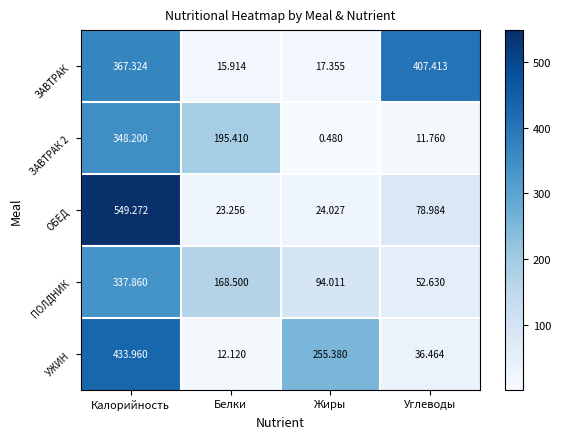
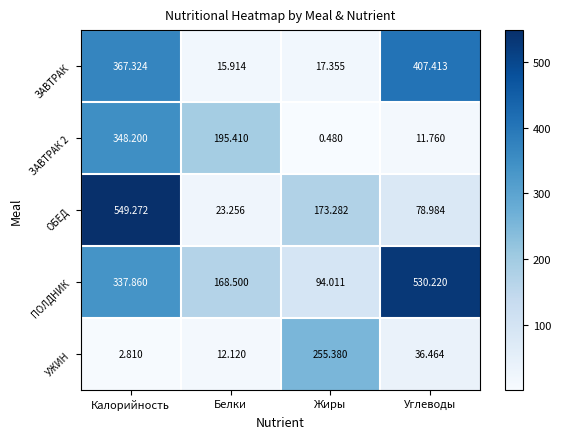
  {
    "ЗАВТРАК": {
      "Калорийность": 367.324,
      "Белки": 15.914,
      "Жиры": 17.355,
      "Углеводы": 407.413
    },
    "ЗАВТРАК 2": {
      "Калорийность": 348.200,
      "Белки": 195.410,
      "Жиры": 0.480,
      "Углеводы": 11.760
    },
    "ОБЕД": {
      "Калорийность": 549.272,
      "Белки": 23.256,
-     "Жиры": 24.027,
+     "Жиры": 173.282,
      "Углеводы": 78.984
    },
    "ПОЛДНИК": {
      "Калорийность": 337.860,
      "Белки": 168.500,
      "Жиры": 94.011,
-     "Углеводы": 52.630
+     "Углеводы": 530.220
    },
    "УЖИН": {
-     "Калорийность": 433.960,
+     "Калорийность": 2.810,
      "Белки": 12.120,
      "Жиры": 255.380,
      "Углеводы": 36.464
    }
  }
